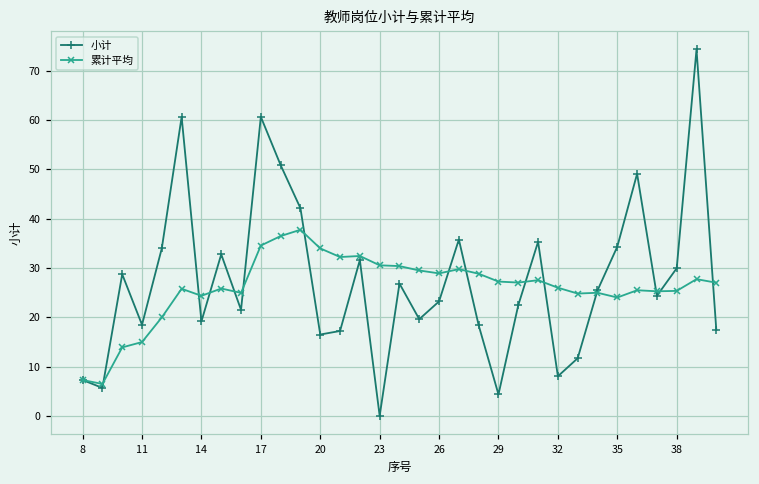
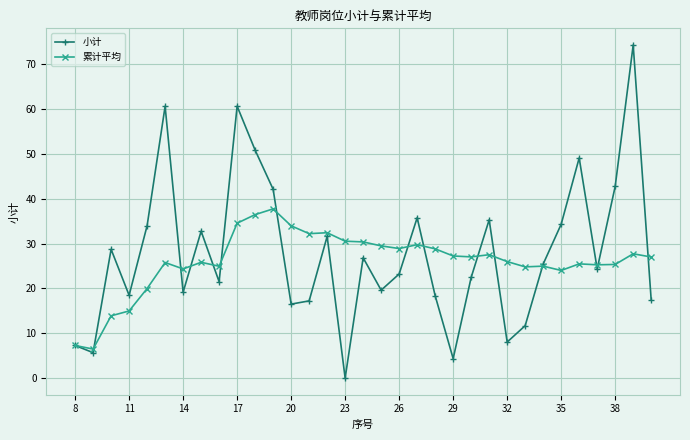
  {
    "小计": {
      "35": 34,
-     "38": 30
+     "38": 43
    },
    "累计平均": {
      "35": 24,
      "38": 25
    }
  }
